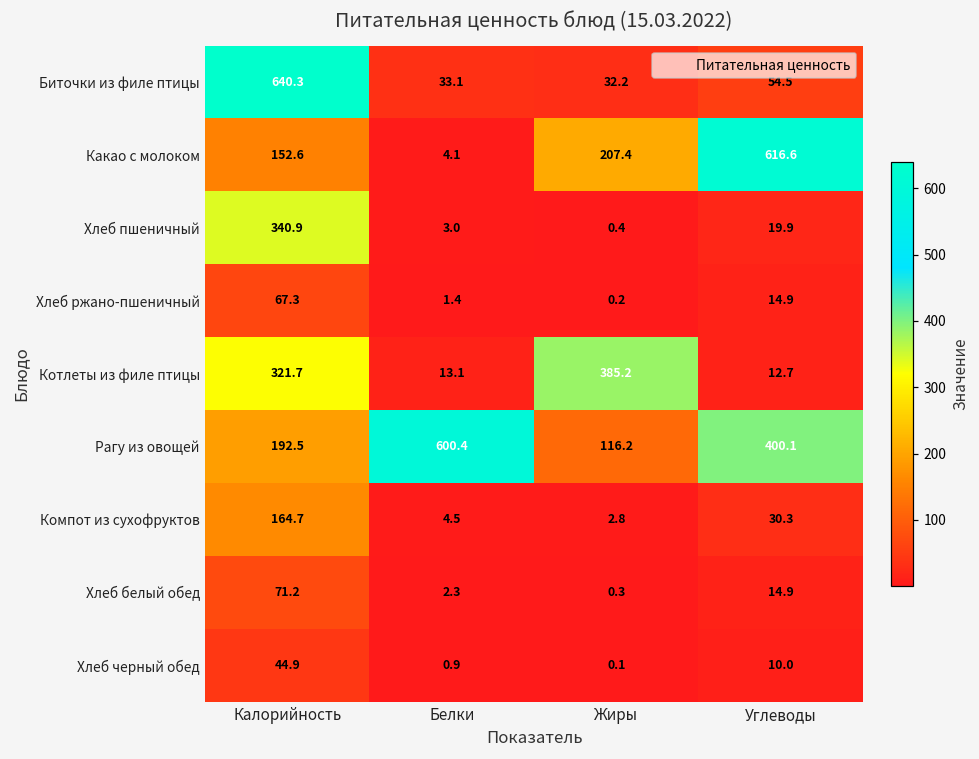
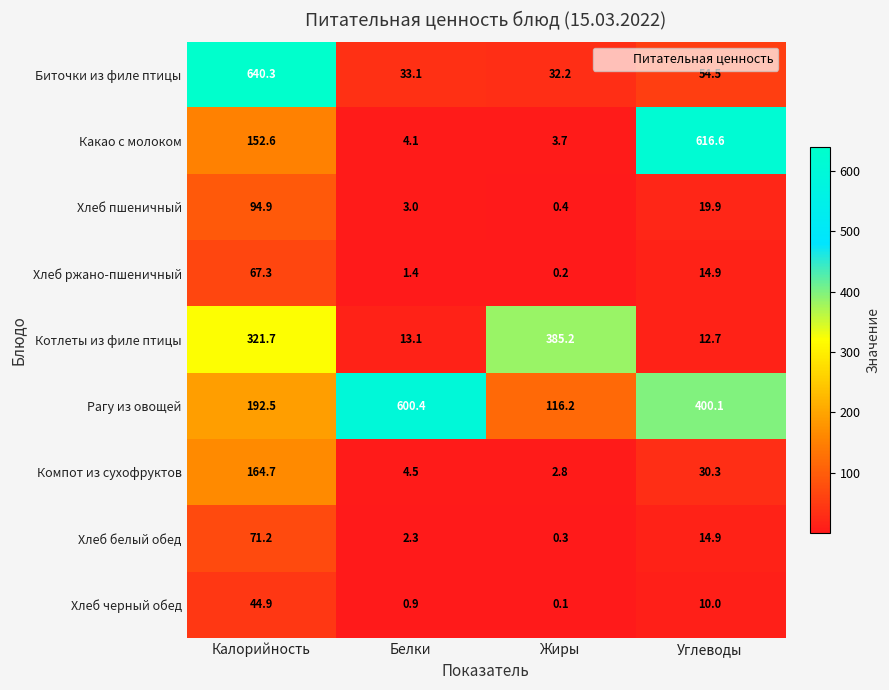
  {
    "Биточки из филе птицы": {
      "Калорийность": 640.3,
      "Белки": 33.1,
      "Жиры": 32.2
    },
    "Какао с молоком": {
      "Калорийность": 152.6,
      "Белки": 4.1,
-     "Жиры": 207.4,
+     "Жиры": 3.7,
      "Углеводы": 616.6
    },
    "Хлеб пшеничный": {
-     "Калорийность": 340.9,
+     "Калорийность": 94.9,
      "Белки": 3.0,
      "Жиры": 0.4,
      "Углеводы": 19.9
    },
    "Хлеб ржано-пшеничный": {
      "Калорийность": 67.3,
      "Белки": 1.4,
      "Жиры": 0.2,
      "Углеводы": 14.9
    },
    "Котлеты из филе птицы": {
      "Калорийность": 321.7,
      "Белки": 13.1,
      "Жиры": 385.2,
      "Углеводы": 12.7
    },
    "Рагу из овощей": {
      "Калорийность": 192.5,
      "Белки": 600.4,
      "Жиры": 116.2,
      "Углеводы": 400.1
    },
    "Компот из сухофруктов": {
      "Калорийность": 164.7,
      "Белки": 4.5,
      "Жиры": 2.8,
      "Углеводы": 30.3
    },
    "Хлеб белый обед": {
      "Калорийность": 71.2,
      "Белки": 2.3,
      "Жиры": 0.3,
      "Углеводы": 14.9
    },
    "Хлеб черный обед": {
      "Калорийность": 44.9,
      "Белки": 0.9,
      "Жиры": 0.1,
      "Углеводы": 10.0
    }
  }
